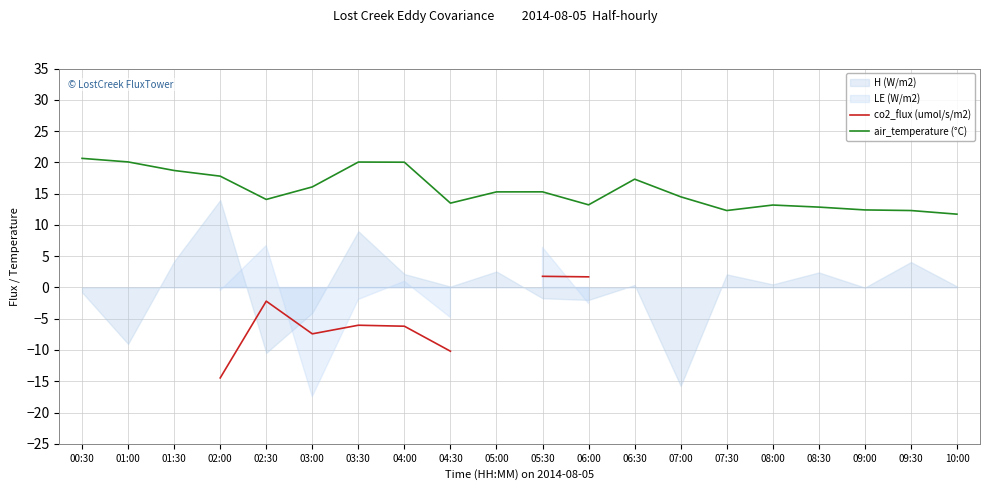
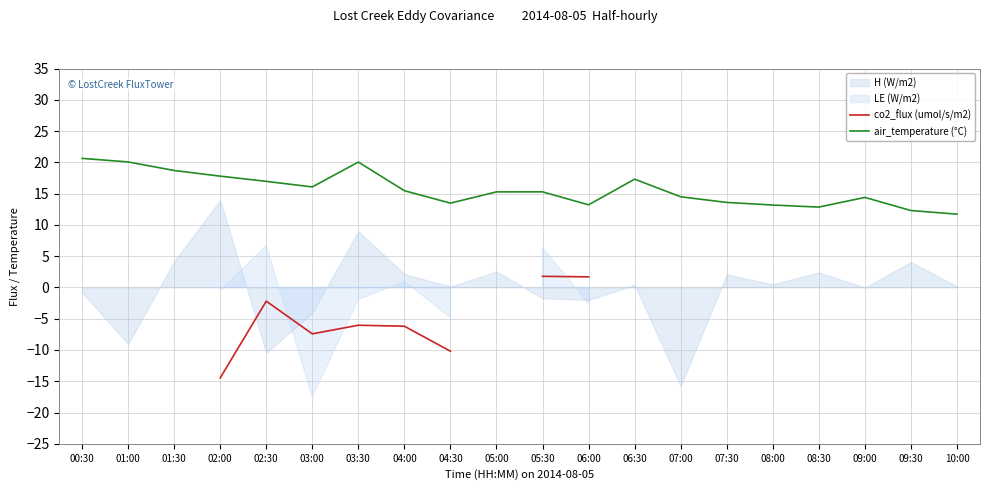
  {
    "H (W/m2)": {
      "01:30": 4,
      "02:00": 14,
      "03:30": 9,
      "04:00": 2,
      "05:00": 3,
      "07:30": 2,
      "08:00": 0,
      "08:30": 2,
      "09:30": 4
    },
    "co2_flux (umol/s/m2)": {
      "02:00": -14,
      "02:30": -2,
      "03:00": -7,
      "03:30": -6,
      "04:00": -6,
      "04:30": -10,
      "05:30": 2,
      "06:00": 2
    },
    "air_temperature (°C)": {
      "00:30": 21,
      "01:00": 20,
      "01:30": 19,
      "02:00": 18,
-     "02:30": 14,
+     "02:30": 17,
      "03:00": 16,
      "03:30": 20,
-     "04:00": 20,
+     "04:00": 15,
      "04:30": 13,
      "05:00": 15,
      "05:30": 15,
      "06:00": 13,
      "06:30": 17,
      "07:00": 14,
-     "07:30": 12,
+     "07:30": 14,
      "08:00": 13,
      "08:30": 13,
-     "09:00": 12,
+     "09:00": 14,
      "09:30": 12,
      "10:00": 12
    }
  }
